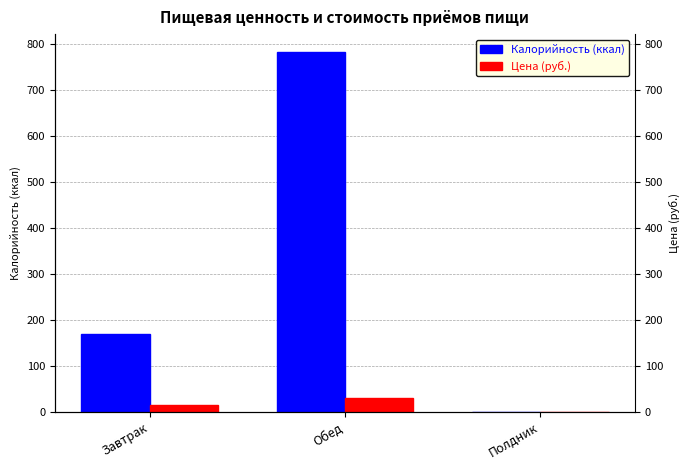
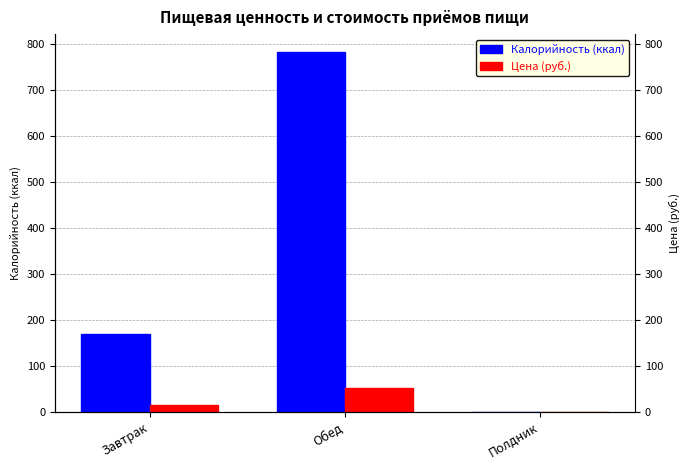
  {
    "Калорийность (ккал)": {
      "Завтрак": 170,
      "Обед": 780,
      "Полдник": 0
    },
    "Цена (руб.)": {
      "Завтрак": 20,
-     "Обед": 30,
+     "Обед": 50,
      "Полдник": 0
    }
  }
